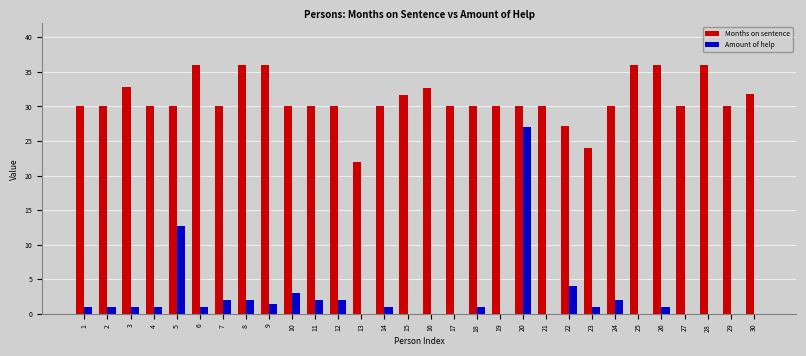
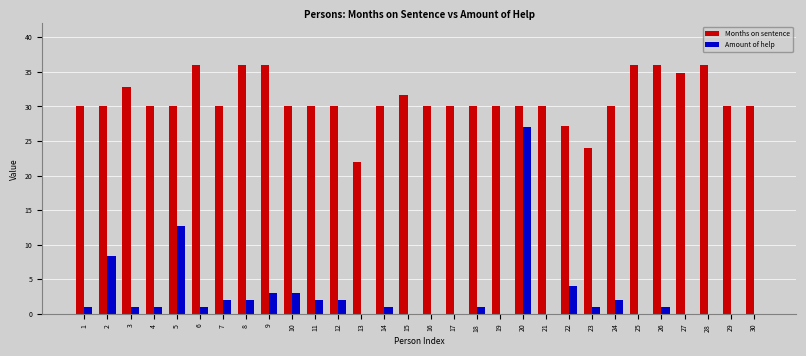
  {
    "Months on sentence": {
      "1": 30,
      "2": 30,
      "3": 33,
      "4": 30,
      "5": 30,
      "6": 36,
      "7": 30,
      "8": 36,
      "9": 36,
      "10": 30,
      "11": 30,
      "12": 30,
      "13": 22,
      "14": 30,
      "15": 32,
-     "16": 33,
+     "16": 30,
      "17": 30,
      "18": 30,
      "19": 30,
      "20": 30,
      "21": 30,
      "22": 27,
      "23": 24,
      "24": 30,
      "25": 36,
      "26": 36,
-     "27": 30,
+     "27": 35,
      "28": 36,
      "29": 30,
-     "30": 32
+     "30": 30
    },
    "Amount of help": {
      "1": 1,
-     "2": 1,
+     "2": 8,
      "3": 1,
      "4": 1,
      "5": 13,
      "6": 1,
      "7": 2,
      "8": 2,
-     "9": 1,
+     "9": 3,
      "10": 3,
      "11": 2,
      "12": 2,
      "13": 0,
      "14": 1,
      "15": 0,
      "16": 0,
      "17": 0,
      "18": 1,
      "19": 0,
      "20": 27,
      "21": 0,
      "22": 4,
      "23": 1,
      "24": 2,
      "25": 0,
      "26": 1,
      "27": 0,
      "28": 0,
      "29": 0,
      "30": 0
    }
  }
